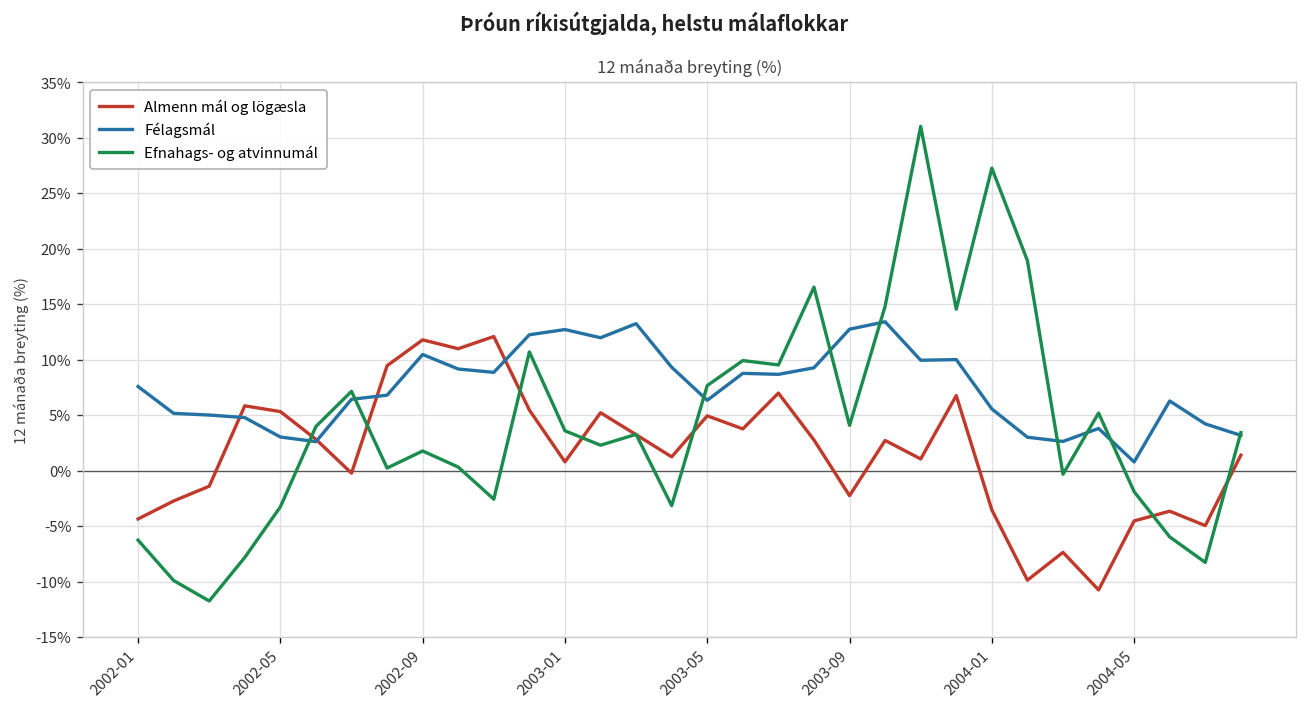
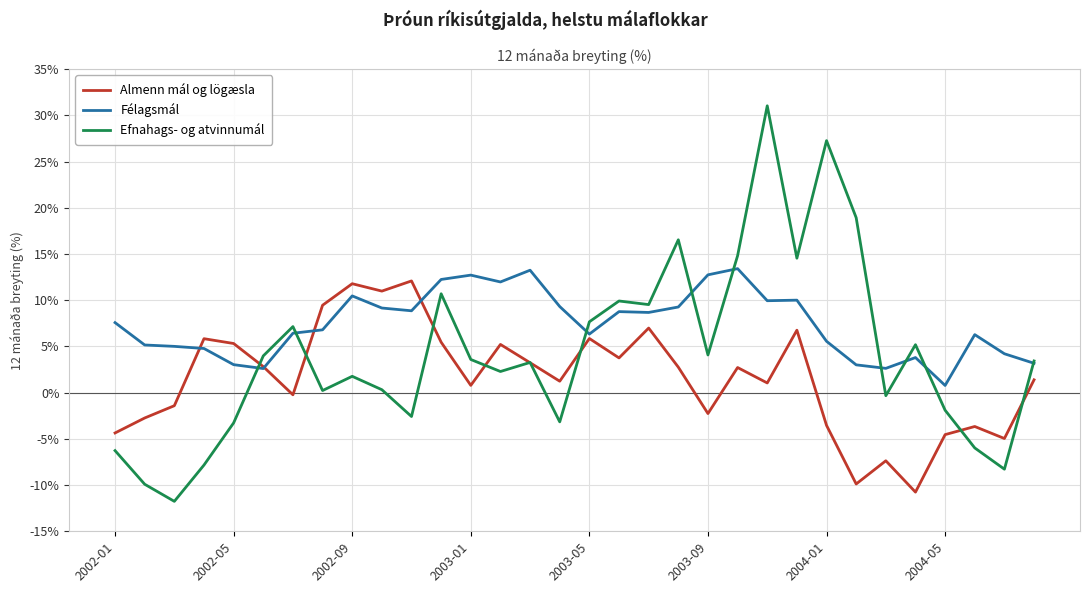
  {
    "Almenn mál og lögæsla": {
      "2002-01": "-4%",
      "2002-05": "5%",
      "2002-09": "12%",
      "2003-01": "1%",
-     "2003-05": "5%",
+     "2003-05": "6%",
      "2003-09": "-2%",
      "2004-01": "-4%",
      "2004-05": "-5%"
    },
    "Félagsmál": {
      "2002-01": "8%",
      "2002-05": "3%",
      "2002-09": "10%",
      "2003-01": "13%",
      "2003-05": "6%",
      "2003-09": "13%",
      "2004-01": "6%",
      "2004-05": "1%"
    },
    "Efnahags- og atvinnumál": {
      "2002-01": "-6%",
      "2002-05": "-3%",
      "2002-09": "2%",
      "2003-01": "4%",
      "2003-05": "8%",
      "2003-09": "4%",
      "2004-01": "27%",
      "2004-05": "-2%"
    }
  }
